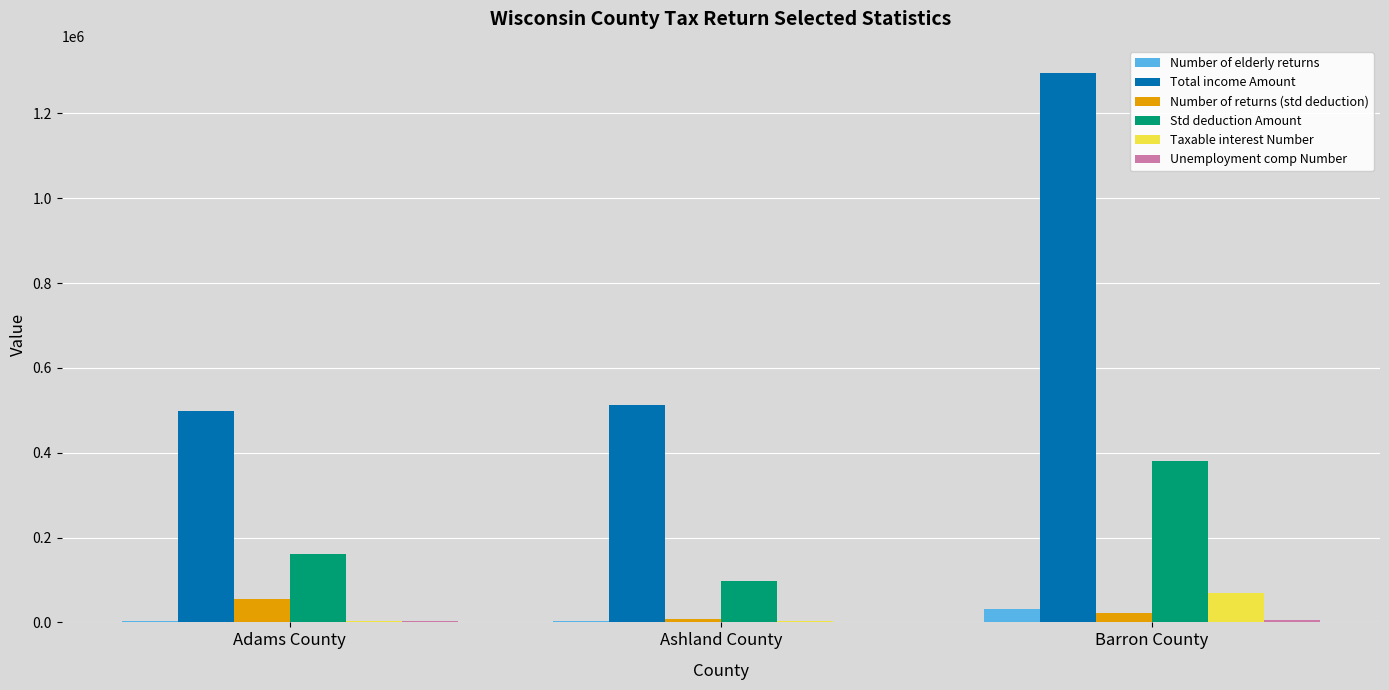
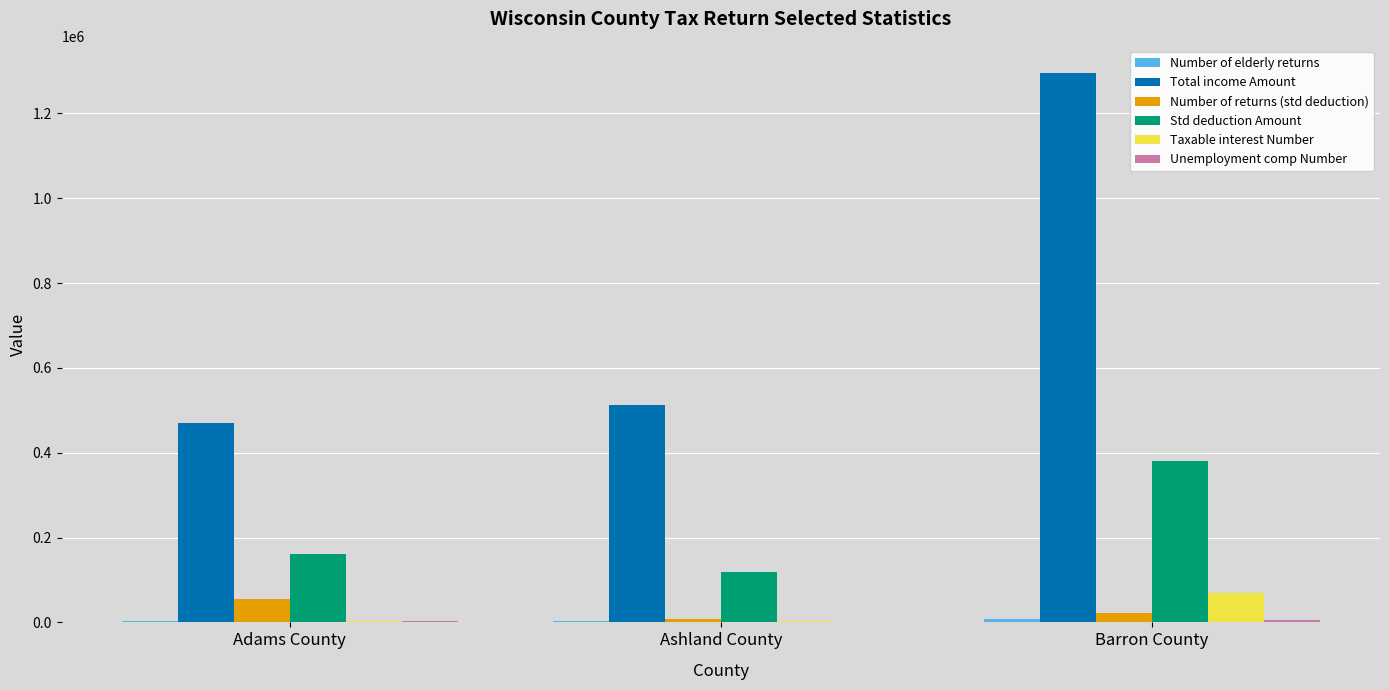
  {
    "Number of elderly returns": {
-     "Barron County": 30000
+     "Barron County": 10000
    },
    "Total income Amount": {
-     "Adams County": 500000,
+     "Adams County": 470000,
      "Ashland County": 510000,
      "Barron County": 1290000
    },
    "Number of returns (std deduction)": {
      "Adams County": 60000,
      "Ashland County": 10000,
      "Barron County": 20000
    },
    "Std deduction Amount": {
      "Adams County": 160000,
-     "Ashland County": 100000,
+     "Ashland County": 120000,
      "Barron County": 380000
    },
    "Taxable interest Number": {
      "Barron County": 70000
    },
    "Unemployment comp Number": {
      "Barron County": 10000
    }
  }
